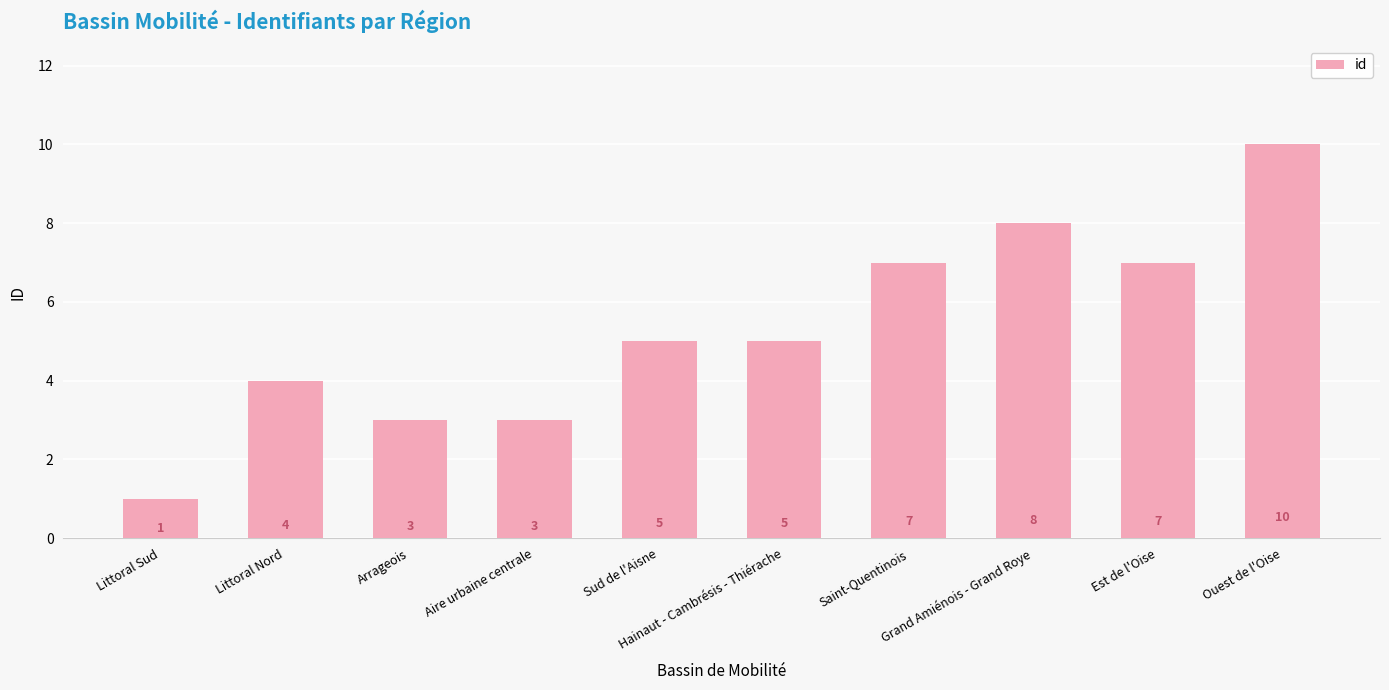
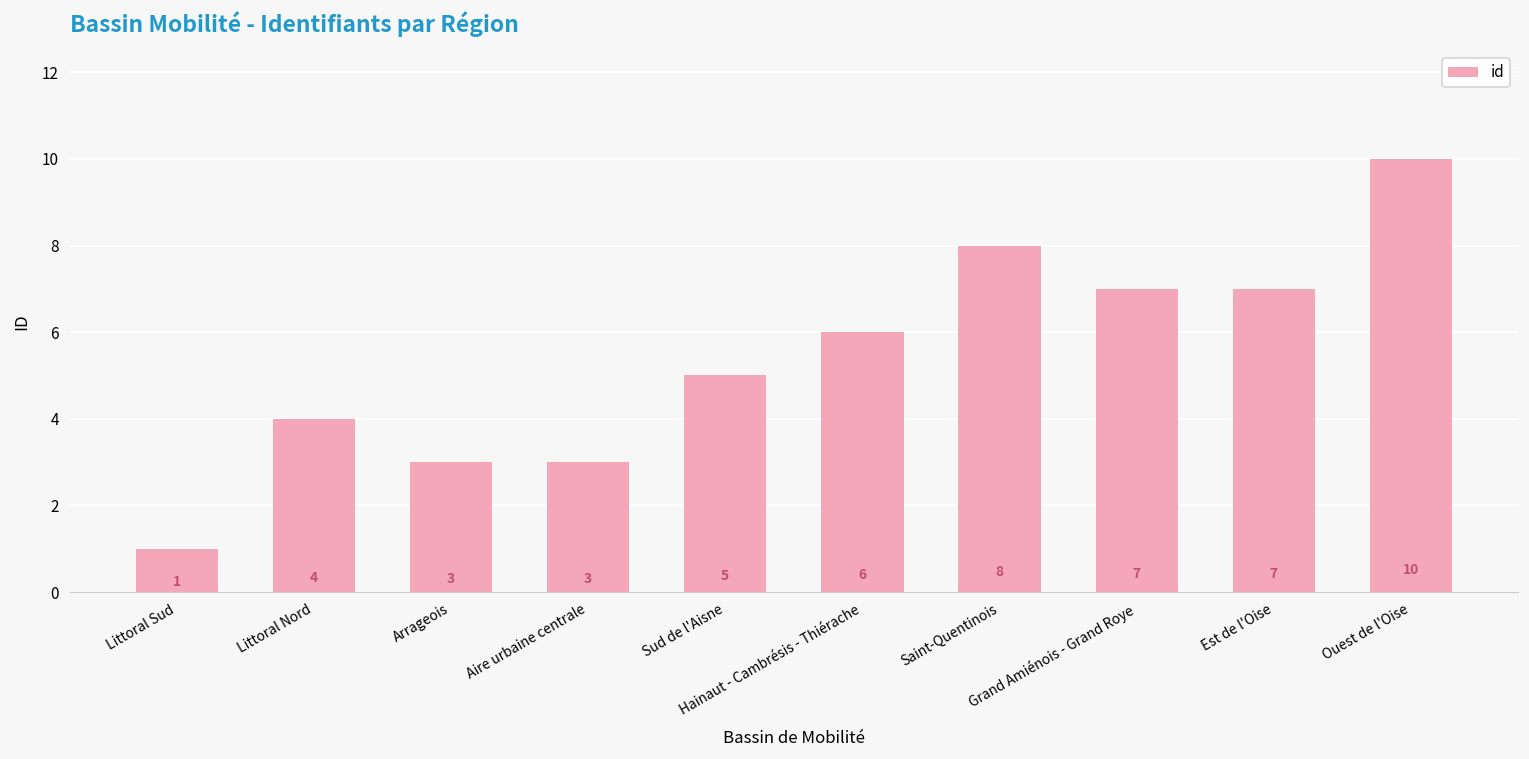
  {
    "Littoral Sud": 1,
    "Littoral Nord": 4,
    "Arrageois": 3,
    "Aire urbaine centrale": 3,
    "Sud de l'Aisne": 5,
-   "Hainaut - Cambrésis - Thiérache": 5,
-   "Saint-Quentinois": 7,
-   "Grand Amiénois - Grand Roye": 8,
+   "Hainaut - Cambrésis - Thiérache": 6,
+   "Saint-Quentinois": 8,
+   "Grand Amiénois - Grand Roye": 7,
    "Est de l'Oise": 7,
    "Ouest de l'Oise": 10
  }
